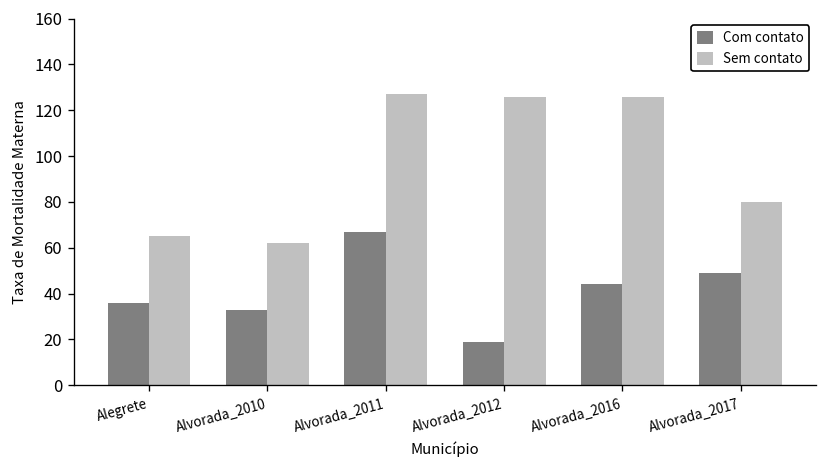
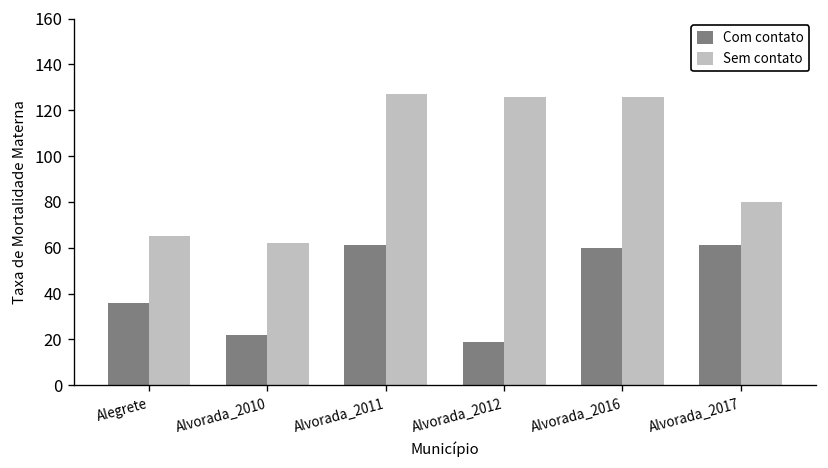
  {
    "Com contato": {
      "Alegrete": 36,
-     "Alvorada_2010": 33,
-     "Alvorada_2011": 67,
+     "Alvorada_2010": 22,
+     "Alvorada_2011": 61,
      "Alvorada_2012": 19,
-     "Alvorada_2016": 44,
-     "Alvorada_2017": 49
+     "Alvorada_2016": 60,
+     "Alvorada_2017": 61
    },
    "Sem contato": {
      "Alegrete": 65,
      "Alvorada_2010": 62,
      "Alvorada_2011": 127,
      "Alvorada_2012": 126,
      "Alvorada_2016": 126,
      "Alvorada_2017": 80
    }
  }
